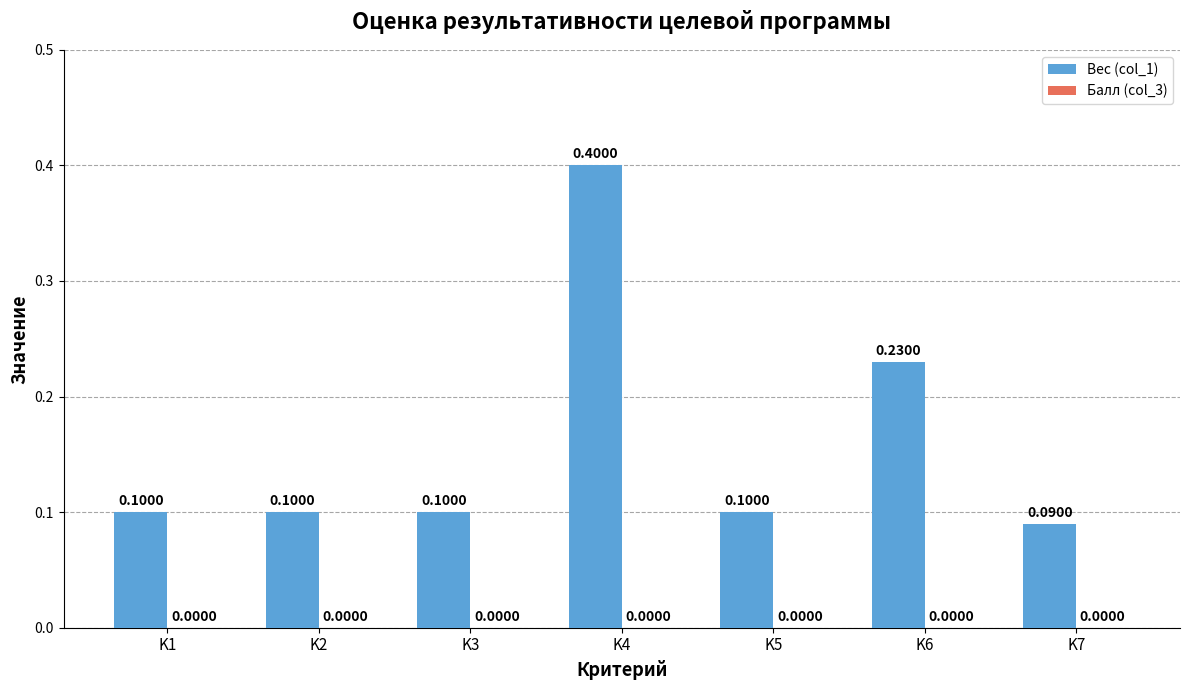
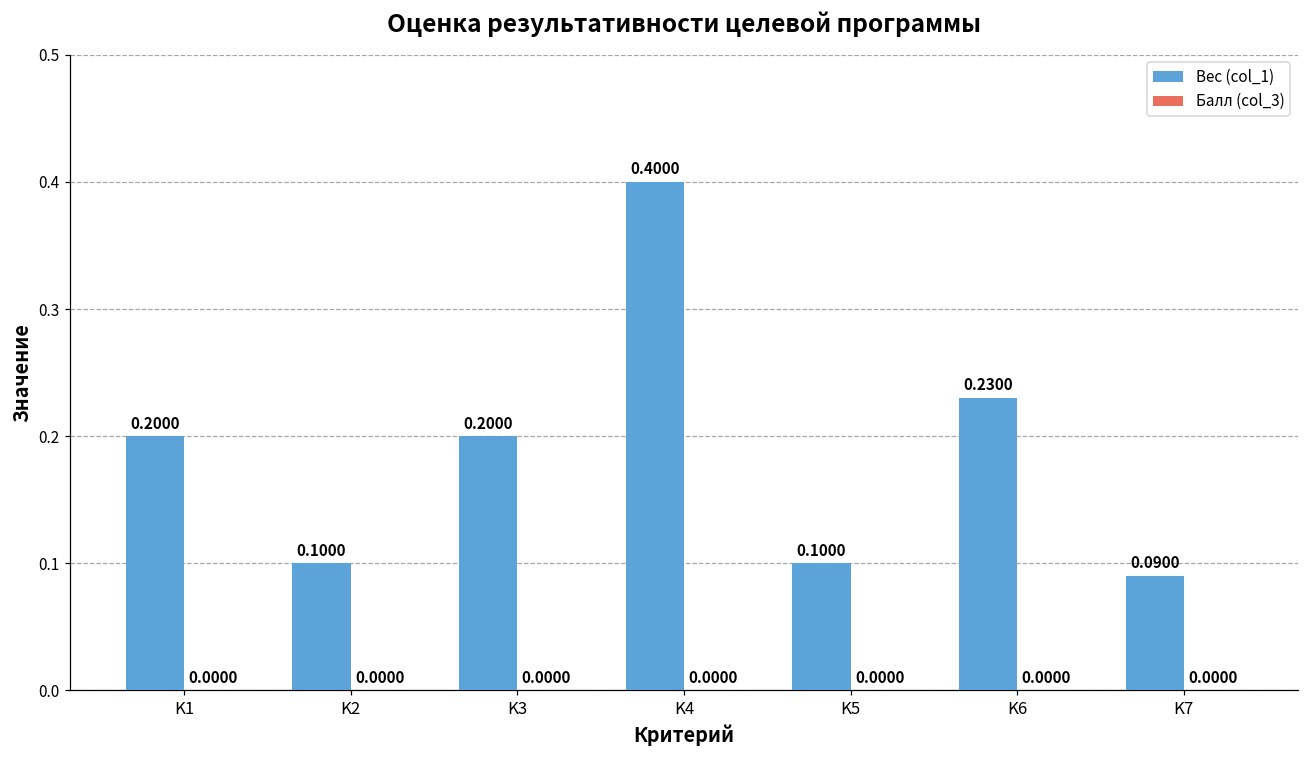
  {
    "Вес (col_1)": {
-     "K1": 0.1000,
+     "K1": 0.2000,
      "K2": 0.1000,
-     "K3": 0.1000,
+     "K3": 0.2000,
      "K4": 0.4000,
      "K5": 0.1000,
      "K6": 0.2300,
      "K7": 0.0900
    },
    "Балл (col_3)": {
      "K1": 0.0000,
      "K2": 0.0000,
      "K3": 0.0000,
      "K4": 0.0000,
      "K5": 0.0000,
      "K6": 0.0000,
      "K7": 0.0000
    }
  }
